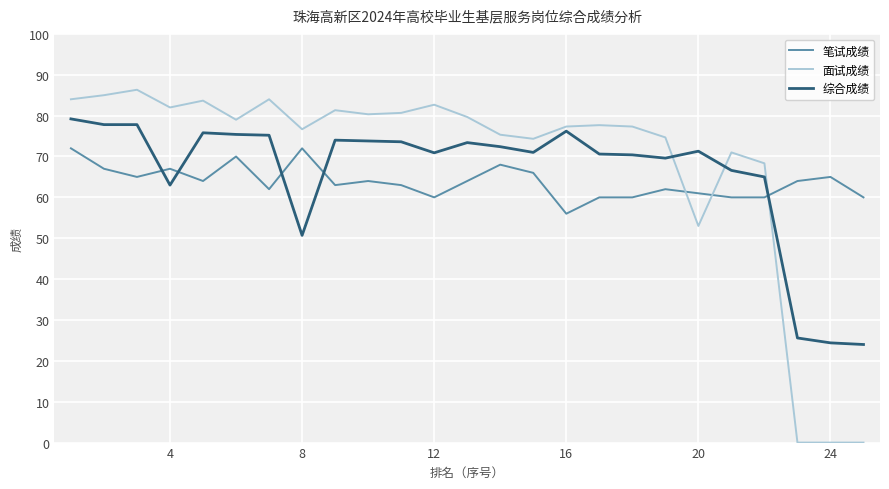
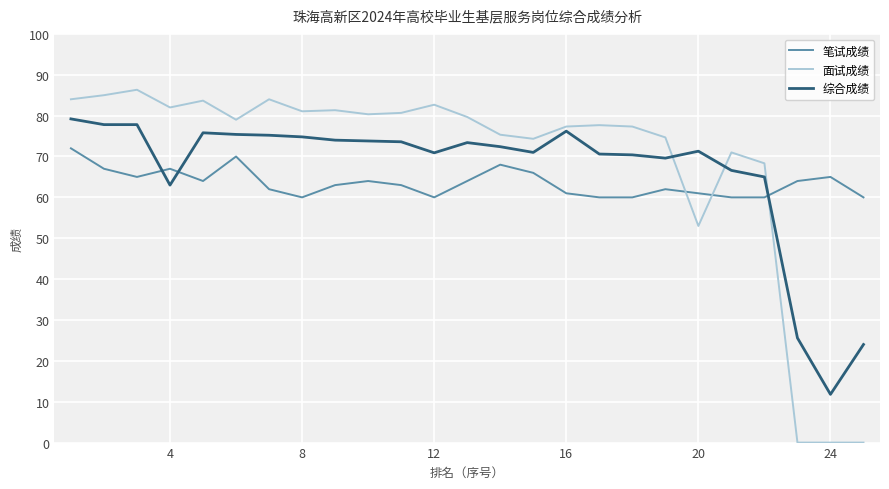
  {
    "笔试成绩": {
      "4": 67,
-     "8": 72,
+     "8": 60,
      "12": 60,
-     "16": 56,
+     "16": 61,
      "20": 61,
      "24": 65
    },
    "面试成绩": {
      "4": 82,
-     "8": 77,
+     "8": 81,
      "12": 83,
      "16": 77,
      "20": 53,
      "24": 0
    },
    "综合成绩": {
      "4": 63,
-     "8": 51,
+     "8": 75,
      "12": 71,
      "16": 76,
      "20": 71,
-     "24": 24
+     "24": 12
    }
  }
